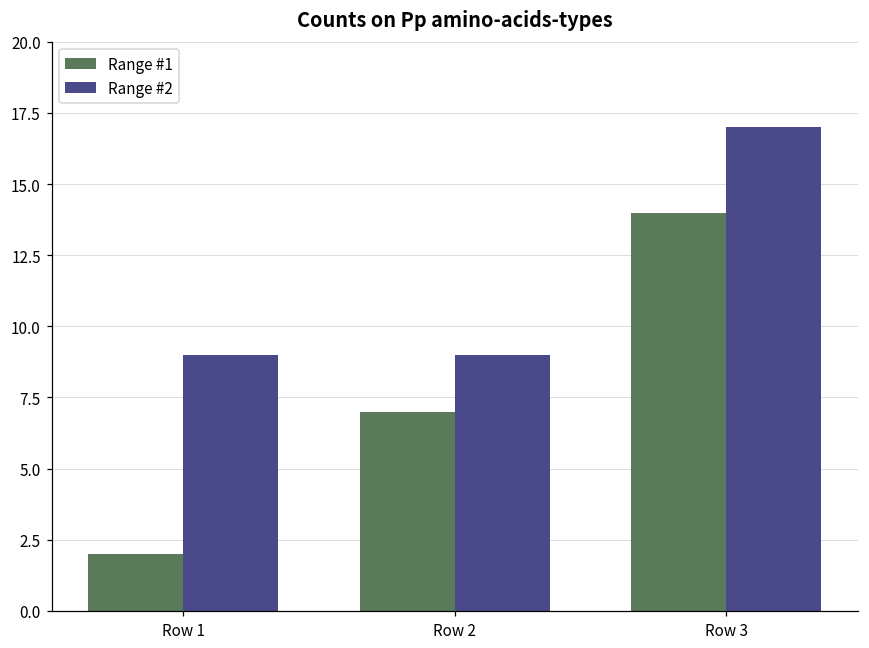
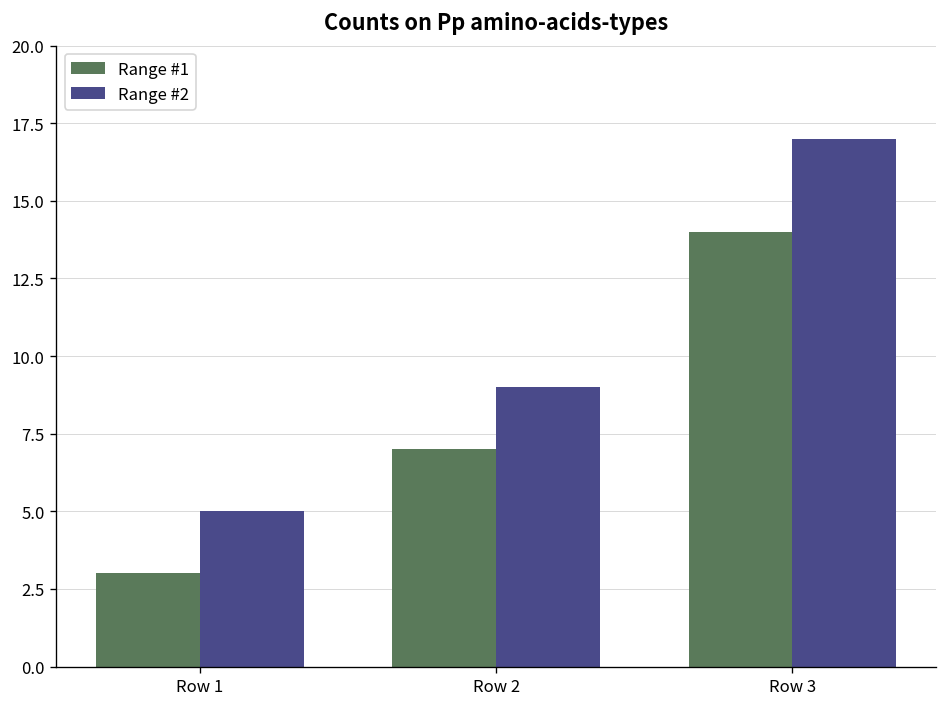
  {
    "Range #1": {
-     "Row 1": 2,
+     "Row 1": 3,
      "Row 2": 7,
      "Row 3": 14
    },
    "Range #2": {
-     "Row 1": 9,
+     "Row 1": 5,
      "Row 2": 9,
      "Row 3": 17
    }
  }
